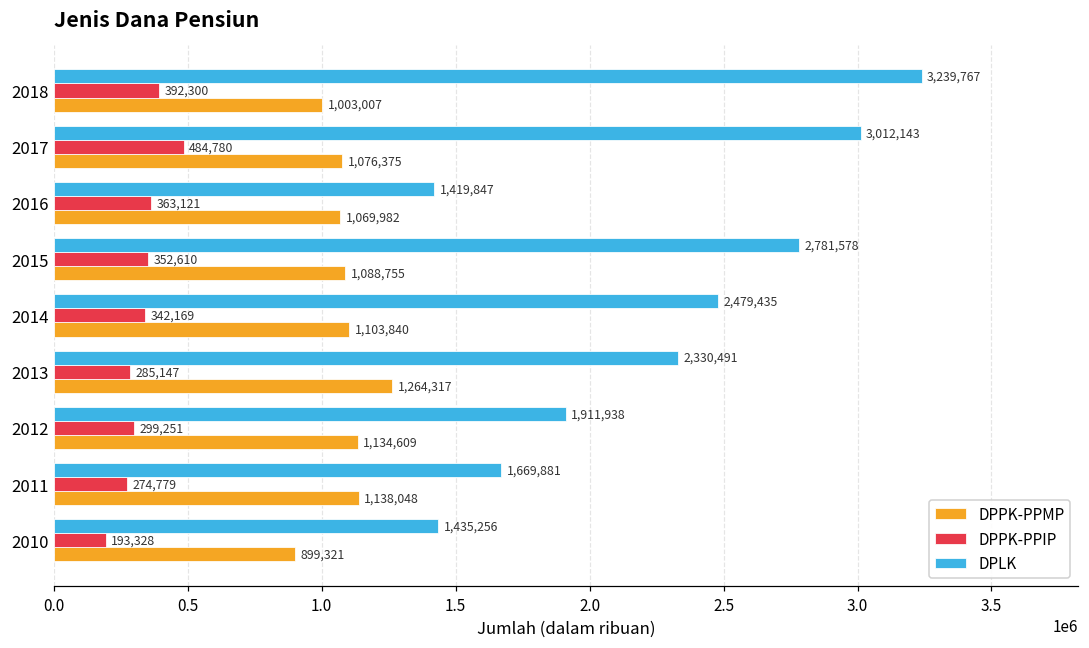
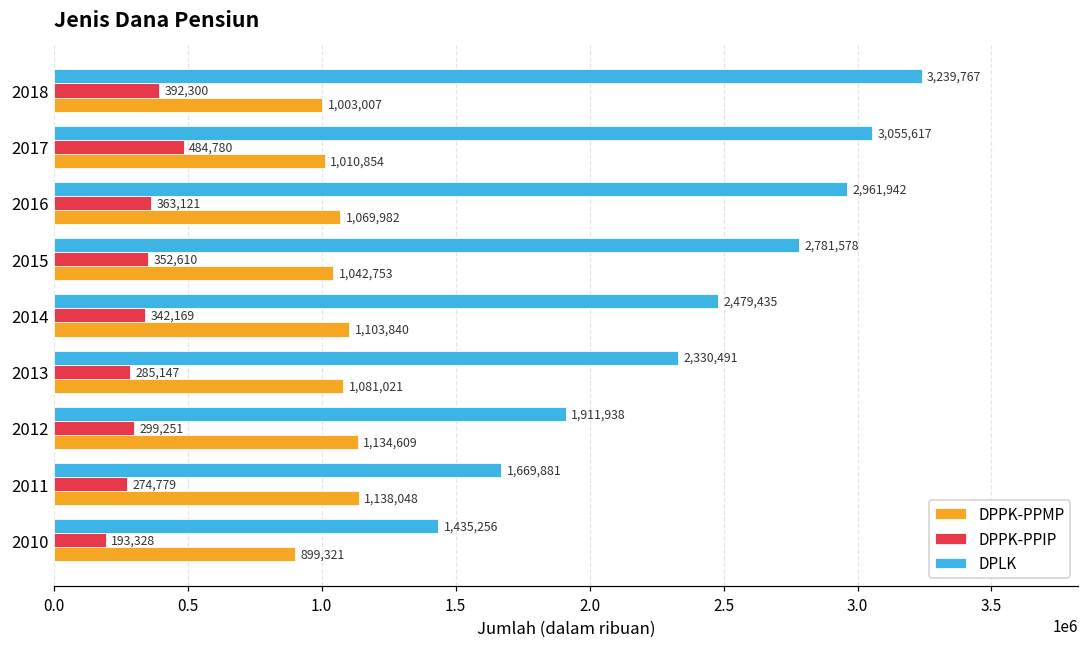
  {
    "DPPK-PPMP": {
      "2018": "1,003,007",
-     "2017": "1,076,375",
+     "2017": "1,010,854",
      "2016": "1,069,982",
-     "2015": "1,088,755",
+     "2015": "1,042,753",
      "2014": "1,103,840",
-     "2013": "1,264,317",
+     "2013": "1,081,021",
      "2012": "1,134,609",
      "2011": "1,138,048",
      "2010": "899,321"
    },
    "DPPK-PPIP": {
      "2018": "392,300",
      "2017": "484,780",
      "2016": "363,121",
      "2015": "352,610",
      "2014": "342,169",
      "2013": "285,147",
      "2012": "299,251",
      "2011": "274,779",
      "2010": "193,328"
    },
    "DPLK": {
      "2018": "3,239,767",
-     "2017": "3,012,143",
-     "2016": "1,419,847",
+     "2017": "3,055,617",
+     "2016": "2,961,942",
      "2015": "2,781,578",
      "2014": "2,479,435",
      "2013": "2,330,491",
      "2012": "1,911,938",
      "2011": "1,669,881",
      "2010": "1,435,256"
    }
  }
